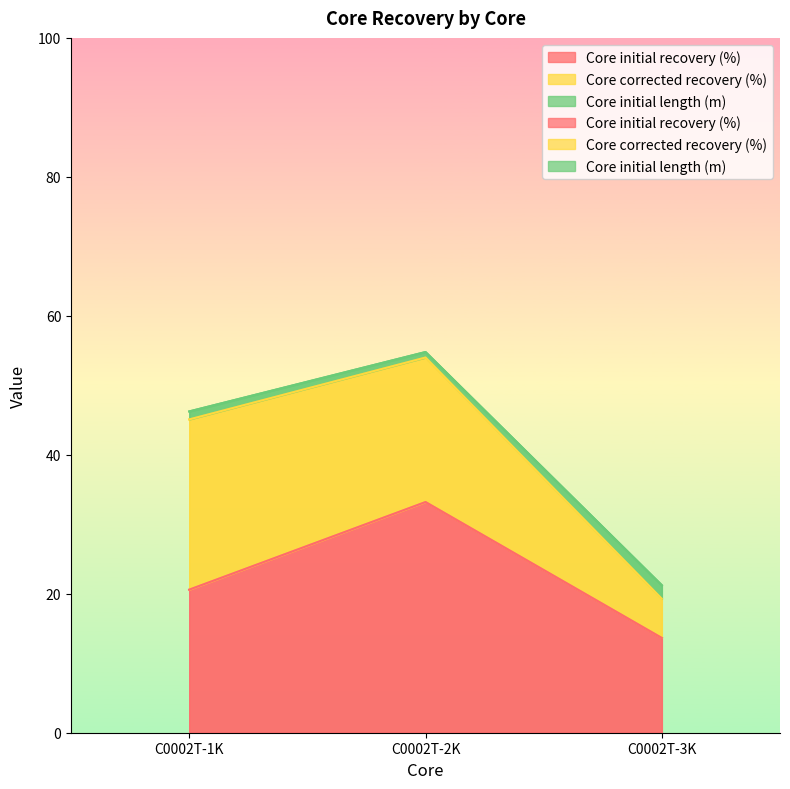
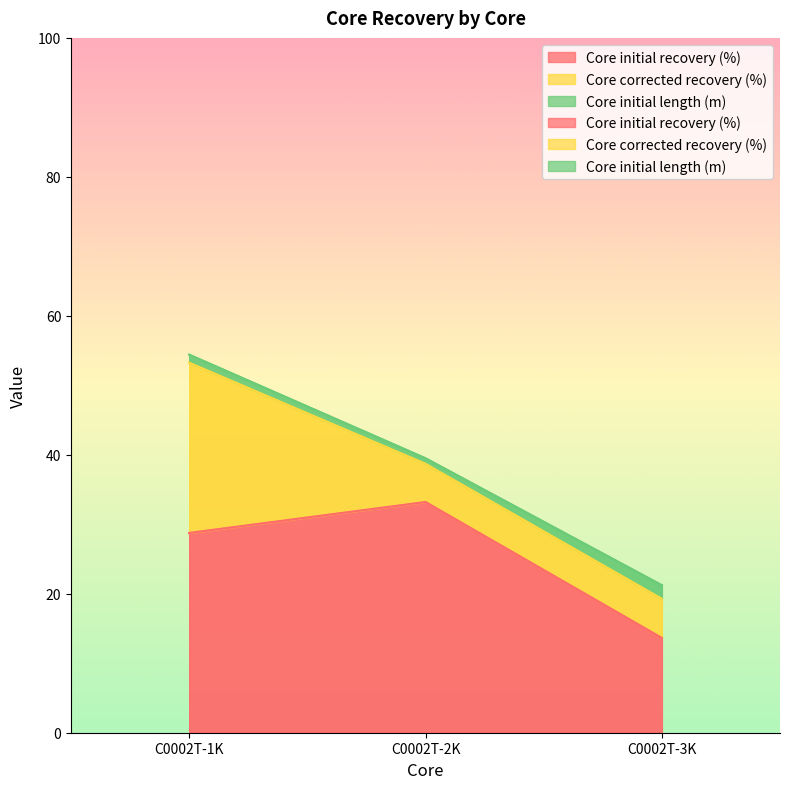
  {
    "Core initial recovery (%)": {
-     "C0002T-1K": 21,
+     "C0002T-1K": 29,
      "C0002T-2K": 33,
      "C0002T-3K": 14
    },
    "Core corrected recovery (%)": {
      "C0002T-1K": 25,
-     "C0002T-2K": 21,
+     "C0002T-2K": 6,
      "C0002T-3K": 6
    },
    "Core initial length (m)": {
      "C0002T-1K": 1,
      "C0002T-2K": 1,
      "C0002T-3K": 2
    }
  }
